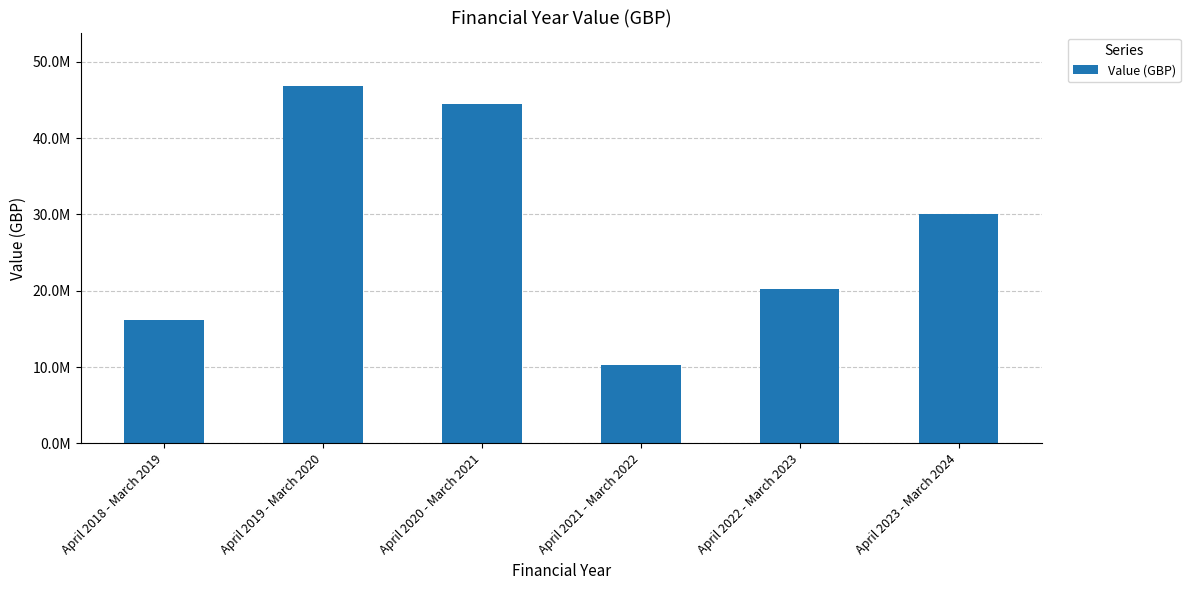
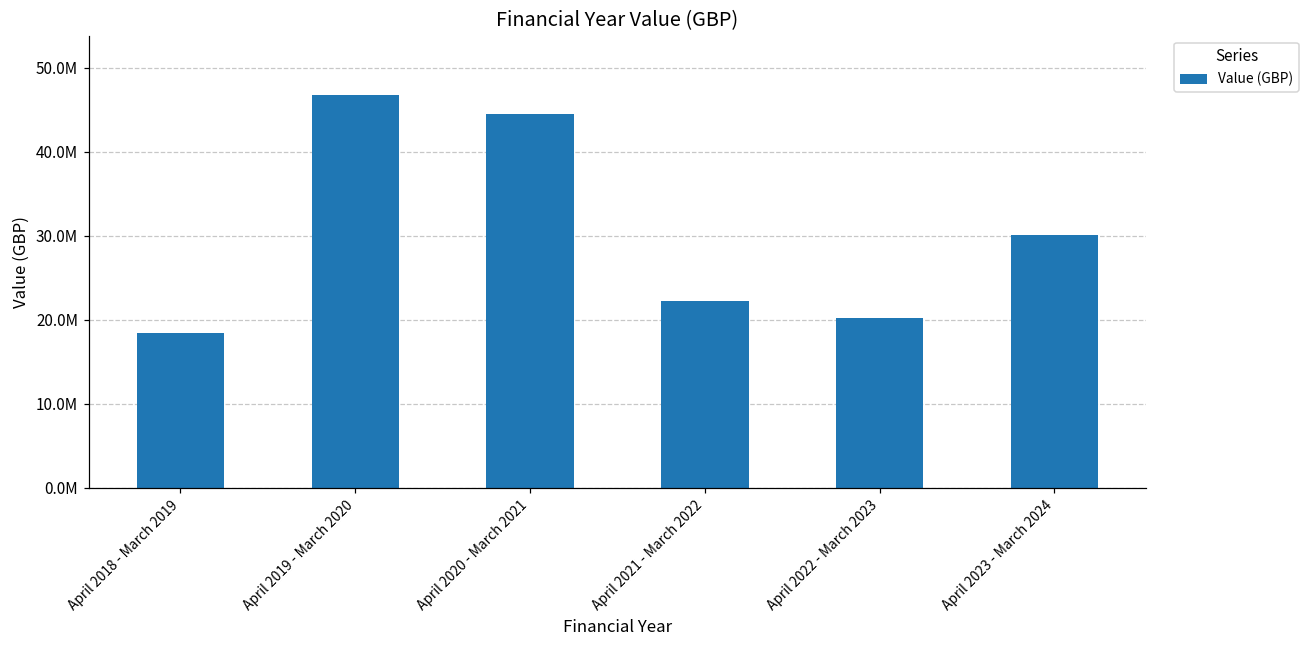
  {
-   "April 2018 - March 2019": 16000000,
+   "April 2018 - March 2019": 18000000,
    "April 2019 - March 2020": 47000000,
    "April 2020 - March 2021": 45000000,
-   "April 2021 - March 2022": 10000000,
+   "April 2021 - March 2022": 22000000,
    "April 2022 - March 2023": 20000000,
    "April 2023 - March 2024": 30000000
  }
